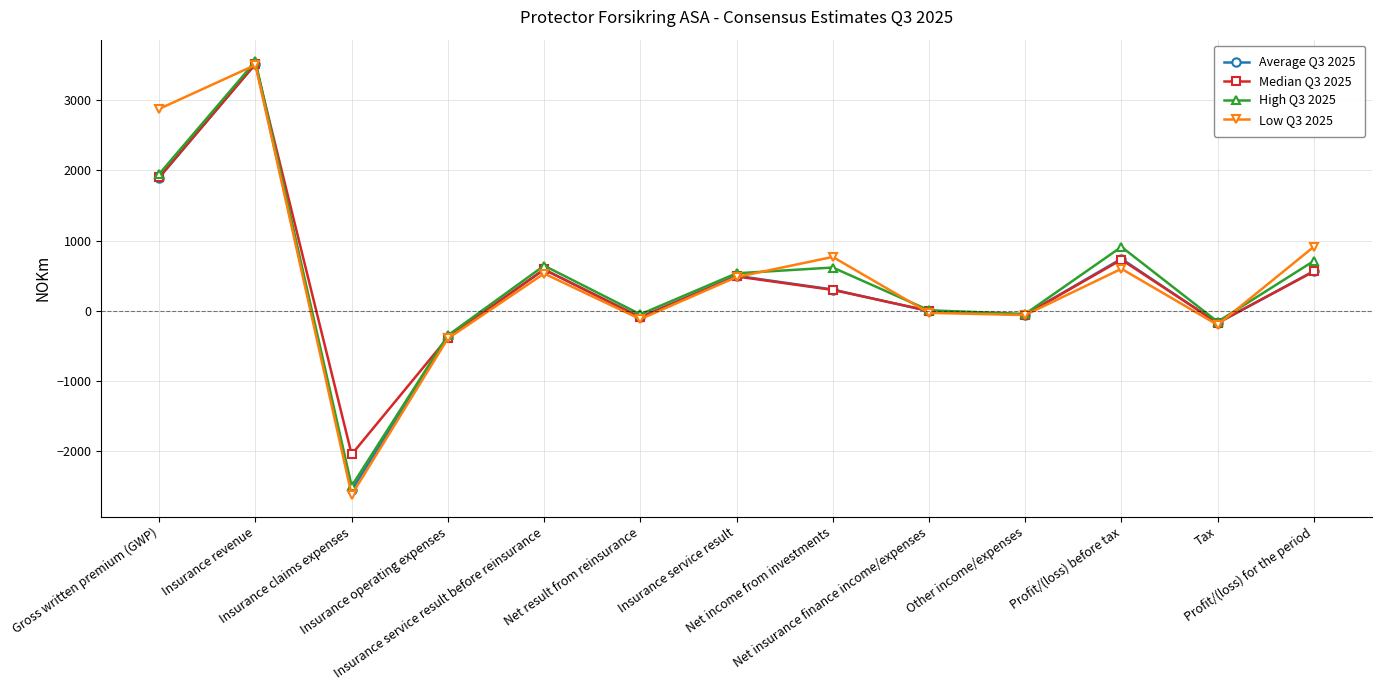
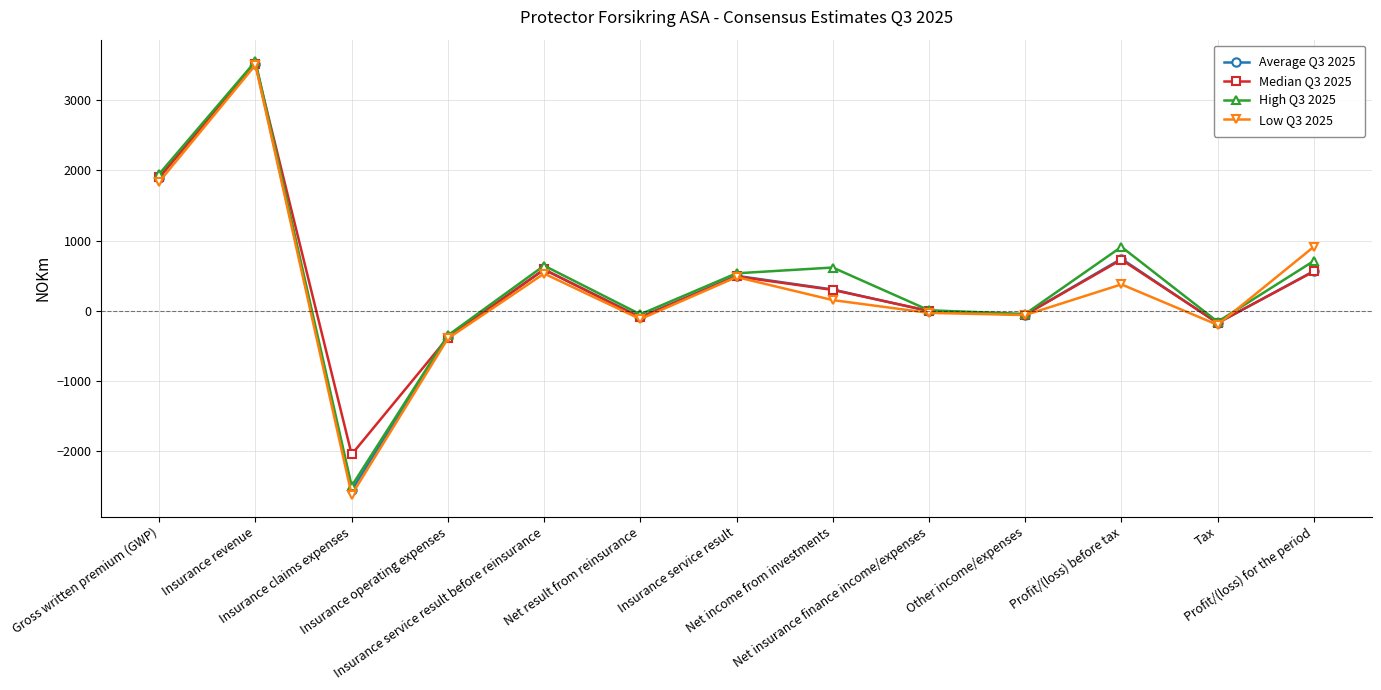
  {
    "Average Q3 2025": {
      "Insurance claims expenses": -2600
    },
    "Median Q3 2025": {
      "Insurance claims expenses": -2000
    },
    "High Q3 2025": {
      "Gross written premium (GWP)": 1900,
      "Insurance claims expenses": -2500,
      "Insurance service result before reinsurance": 600,
      "Net result from reinsurance": -100,
      "Net income from investments": 600,
      "Profit/(loss) before tax": 900,
      "Profit/(loss) for the period": 700
    },
    "Low Q3 2025": {
-     "Gross written premium (GWP)": 2900,
+     "Gross written premium (GWP)": 1800,
      "Insurance claims expenses": -2600,
      "Insurance service result before reinsurance": 500,
-     "Net income from investments": 800,
-     "Profit/(loss) before tax": 600,
+     "Net income from investments": 200,
+     "Profit/(loss) before tax": 400,
      "Profit/(loss) for the period": 900
    }
  }
